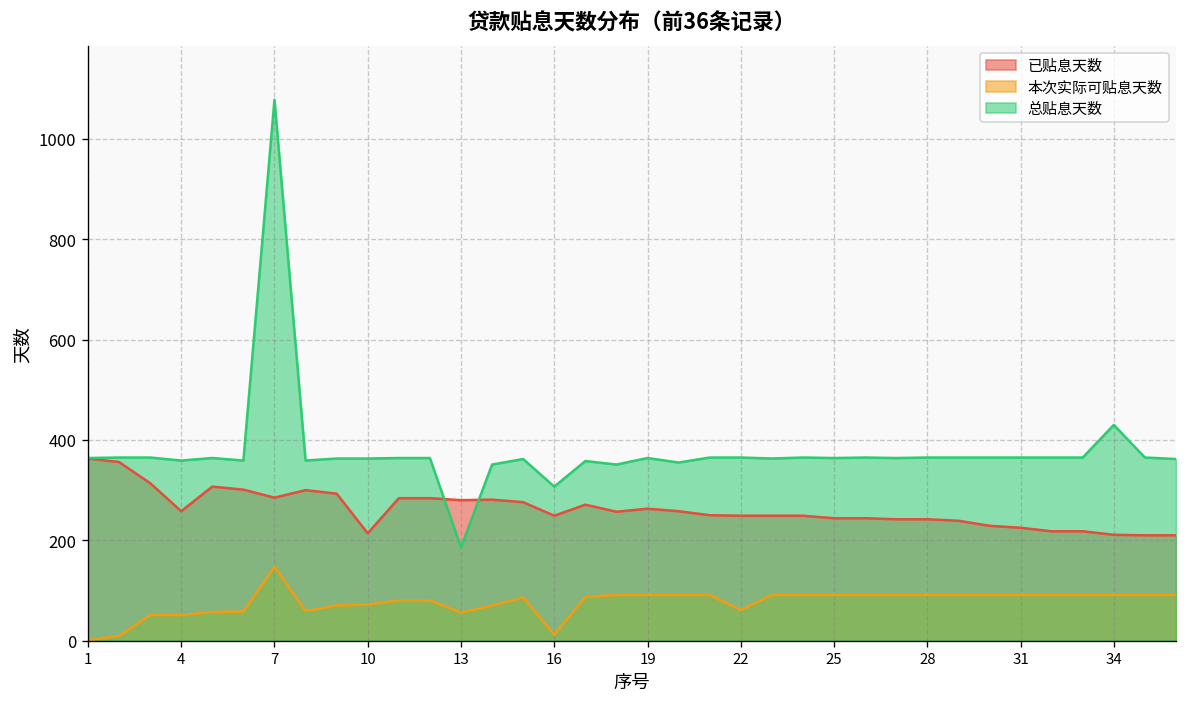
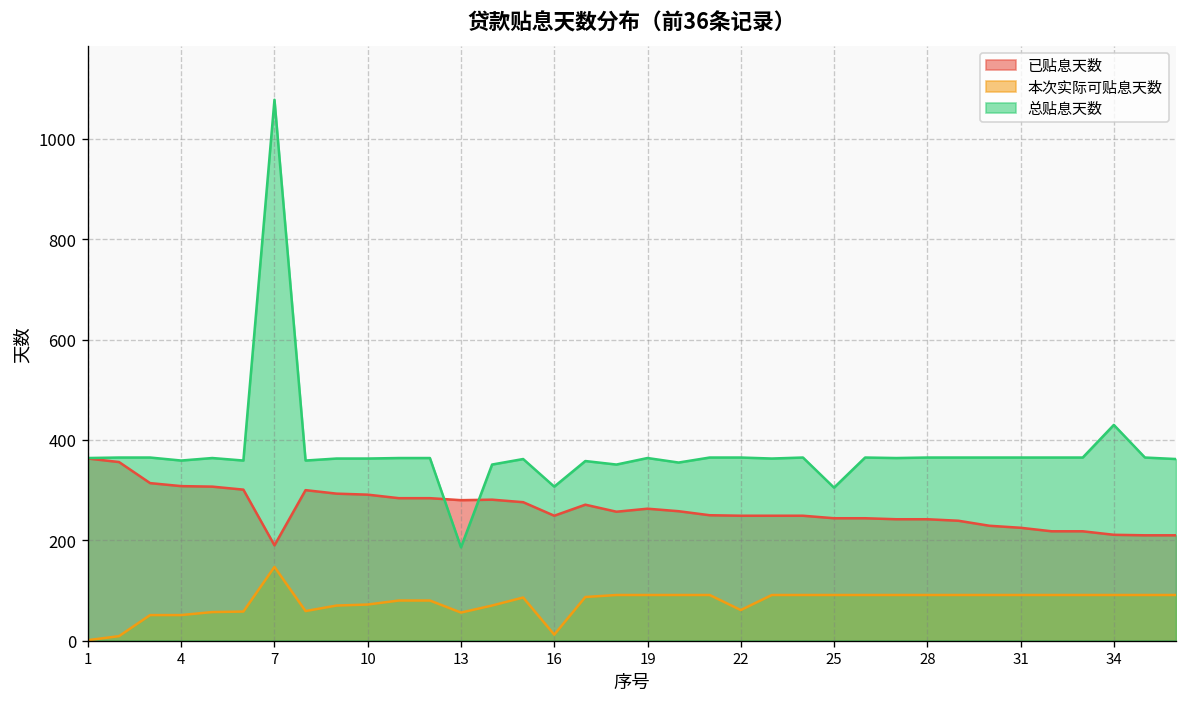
  {
    "已贴息天数": {
-     "4": 260,
-     "7": 290,
-     "10": 210,
+     "4": 310,
+     "7": 190,
+     "10": 290,
      "13": 280,
      "16": 250,
      "19": 260,
      "22": 250,
      "25": 240,
      "28": 240,
      "31": 230,
      "34": 210
    },
    "本次实际可贴息天数": {
      "1": 0,
      "4": 50,
      "7": 150,
      "10": 70,
      "13": 60,
      "16": 10,
      "19": 90,
      "22": 60,
      "25": 90,
      "28": 90,
      "31": 90,
      "34": 90
    },
    "总贴息天数": {
      "4": 360,
      "7": 1080,
      "10": 360,
      "13": 190,
      "16": 310,
      "19": 360,
      "22": 370,
-     "25": 360,
+     "25": 310,
      "28": 370,
      "31": 370,
      "34": 430
    }
  }
